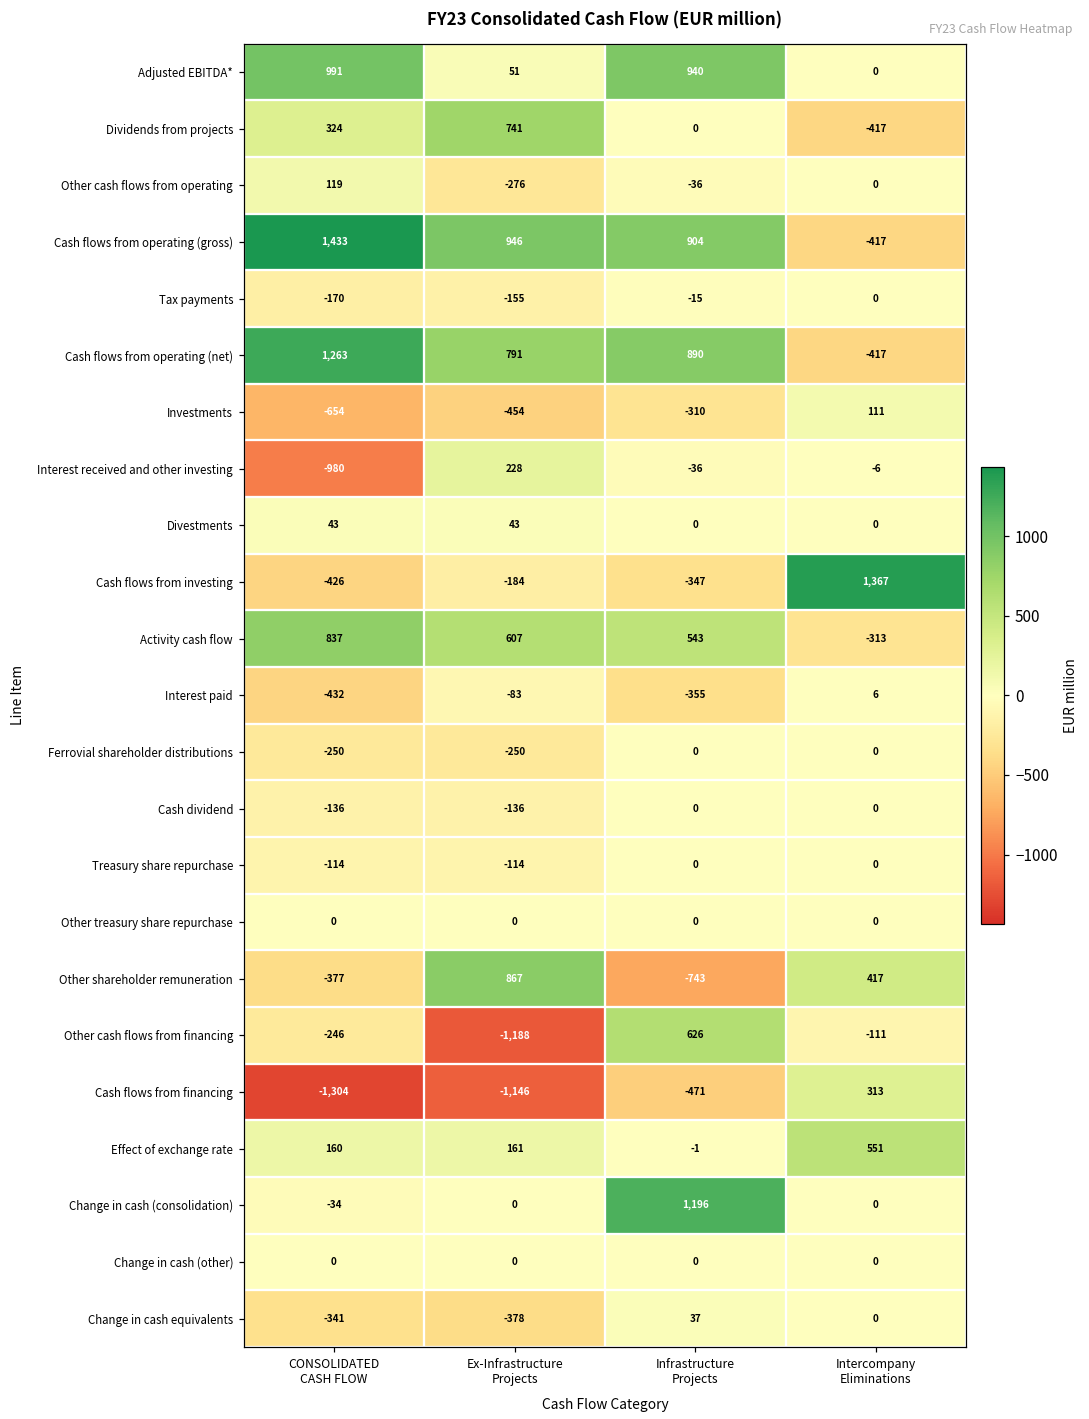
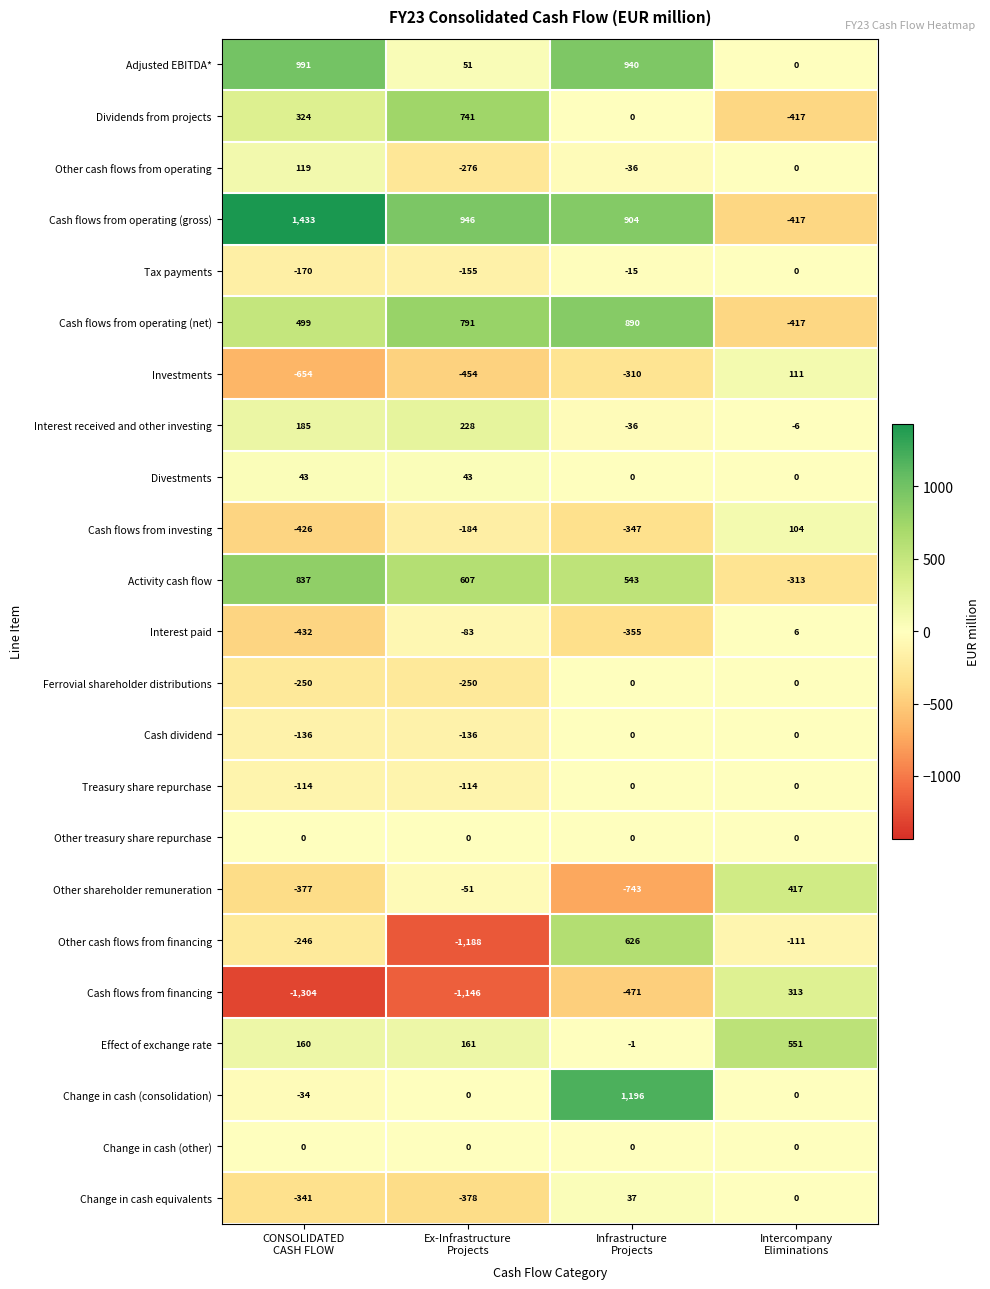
  {
    "Adjusted EBITDA*": {
      "CONSOLIDATED CASH FLOW": "991",
      "Ex-Infrastructure Projects": "51",
      "Infrastructure Projects": "940",
      "Intercompany Eliminations": "0"
    },
    "Dividends from projects": {
      "CONSOLIDATED CASH FLOW": "324",
      "Ex-Infrastructure Projects": "741",
      "Infrastructure Projects": "0",
      "Intercompany Eliminations": "-417"
    },
    "Other cash flows from operating": {
      "CONSOLIDATED CASH FLOW": "119",
      "Ex-Infrastructure Projects": "-276",
      "Infrastructure Projects": "-36",
      "Intercompany Eliminations": "0"
    },
    "Cash flows from operating (gross)": {
      "CONSOLIDATED CASH FLOW": "1,433",
      "Ex-Infrastructure Projects": "946",
      "Infrastructure Projects": "904",
      "Intercompany Eliminations": "-417"
    },
    "Tax payments": {
      "CONSOLIDATED CASH FLOW": "-170",
      "Ex-Infrastructure Projects": "-155",
      "Infrastructure Projects": "-15",
      "Intercompany Eliminations": "0"
    },
    "Cash flows from operating (net)": {
-     "CONSOLIDATED CASH FLOW": "1,263",
+     "CONSOLIDATED CASH FLOW": "499",
      "Ex-Infrastructure Projects": "791",
      "Infrastructure Projects": "890",
      "Intercompany Eliminations": "-417"
    },
    "Investments": {
      "CONSOLIDATED CASH FLOW": "-654",
      "Ex-Infrastructure Projects": "-454",
      "Infrastructure Projects": "-310",
      "Intercompany Eliminations": "111"
    },
    "Interest received and other investing": {
-     "CONSOLIDATED CASH FLOW": "-980",
+     "CONSOLIDATED CASH FLOW": "185",
      "Ex-Infrastructure Projects": "228",
      "Infrastructure Projects": "-36",
      "Intercompany Eliminations": "-6"
    },
    "Divestments": {
      "CONSOLIDATED CASH FLOW": "43",
      "Ex-Infrastructure Projects": "43",
      "Infrastructure Projects": "0",
      "Intercompany Eliminations": "0"
    },
    "Cash flows from investing": {
      "CONSOLIDATED CASH FLOW": "-426",
      "Ex-Infrastructure Projects": "-184",
      "Infrastructure Projects": "-347",
-     "Intercompany Eliminations": "1,367"
+     "Intercompany Eliminations": "104"
    },
    "Activity cash flow": {
      "CONSOLIDATED CASH FLOW": "837",
      "Ex-Infrastructure Projects": "607",
      "Infrastructure Projects": "543",
      "Intercompany Eliminations": "-313"
    },
    "Interest paid": {
      "CONSOLIDATED CASH FLOW": "-432",
      "Ex-Infrastructure Projects": "-83",
      "Infrastructure Projects": "-355",
      "Intercompany Eliminations": "6"
    },
    "Ferrovial shareholder distributions": {
      "CONSOLIDATED CASH FLOW": "-250",
      "Ex-Infrastructure Projects": "-250",
      "Infrastructure Projects": "0",
      "Intercompany Eliminations": "0"
    },
    "Cash dividend": {
      "CONSOLIDATED CASH FLOW": "-136",
      "Ex-Infrastructure Projects": "-136",
      "Infrastructure Projects": "0",
      "Intercompany Eliminations": "0"
    },
    "Treasury share repurchase": {
      "CONSOLIDATED CASH FLOW": "-114",
      "Ex-Infrastructure Projects": "-114",
      "Infrastructure Projects": "0",
      "Intercompany Eliminations": "0"
    },
    "Other treasury share repurchase": {
      "CONSOLIDATED CASH FLOW": "0",
      "Ex-Infrastructure Projects": "0",
      "Infrastructure Projects": "0",
      "Intercompany Eliminations": "0"
    },
    "Other shareholder remuneration": {
      "CONSOLIDATED CASH FLOW": "-377",
-     "Ex-Infrastructure Projects": "867",
+     "Ex-Infrastructure Projects": "-51",
      "Infrastructure Projects": "-743",
      "Intercompany Eliminations": "417"
    },
    "Other cash flows from financing": {
      "CONSOLIDATED CASH FLOW": "-246",
      "Ex-Infrastructure Projects": "-1,188",
      "Infrastructure Projects": "626",
      "Intercompany Eliminations": "-111"
    },
    "Cash flows from financing": {
      "CONSOLIDATED CASH FLOW": "-1,304",
      "Ex-Infrastructure Projects": "-1,146",
      "Infrastructure Projects": "-471",
      "Intercompany Eliminations": "313"
    },
    "Effect of exchange rate": {
      "CONSOLIDATED CASH FLOW": "160",
      "Ex-Infrastructure Projects": "161",
      "Infrastructure Projects": "-1",
      "Intercompany Eliminations": "551"
    },
    "Change in cash (consolidation)": {
      "CONSOLIDATED CASH FLOW": "-34",
      "Ex-Infrastructure Projects": "0",
      "Infrastructure Projects": "1,196",
      "Intercompany Eliminations": "0"
    },
    "Change in cash (other)": {
      "CONSOLIDATED CASH FLOW": "0",
      "Ex-Infrastructure Projects": "0",
      "Infrastructure Projects": "0",
      "Intercompany Eliminations": "0"
    },
    "Change in cash equivalents": {
      "CONSOLIDATED CASH FLOW": "-341",
      "Ex-Infrastructure Projects": "-378",
      "Infrastructure Projects": "37",
      "Intercompany Eliminations": "0"
    }
  }
